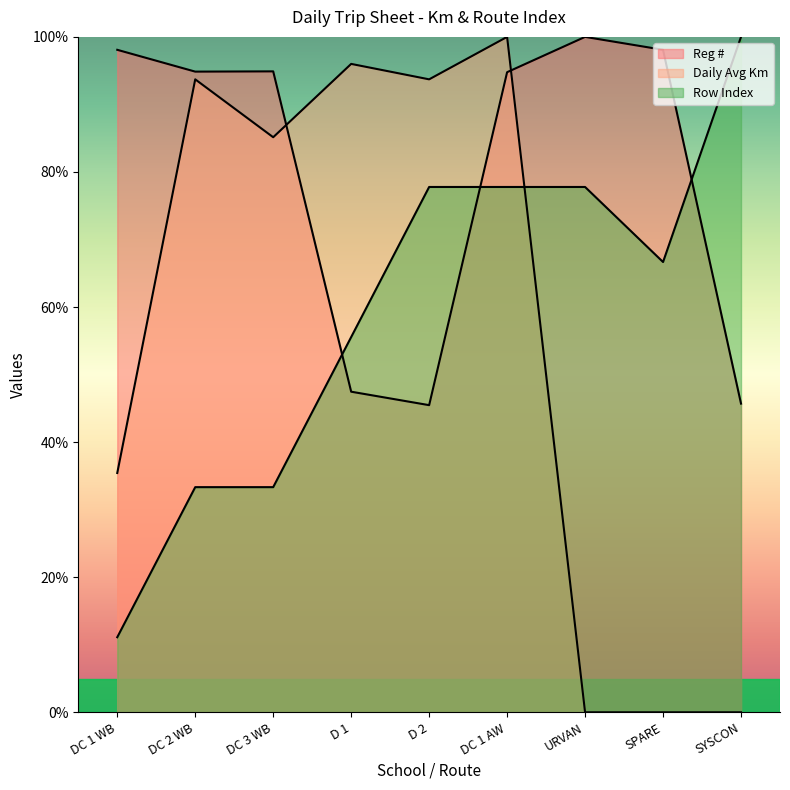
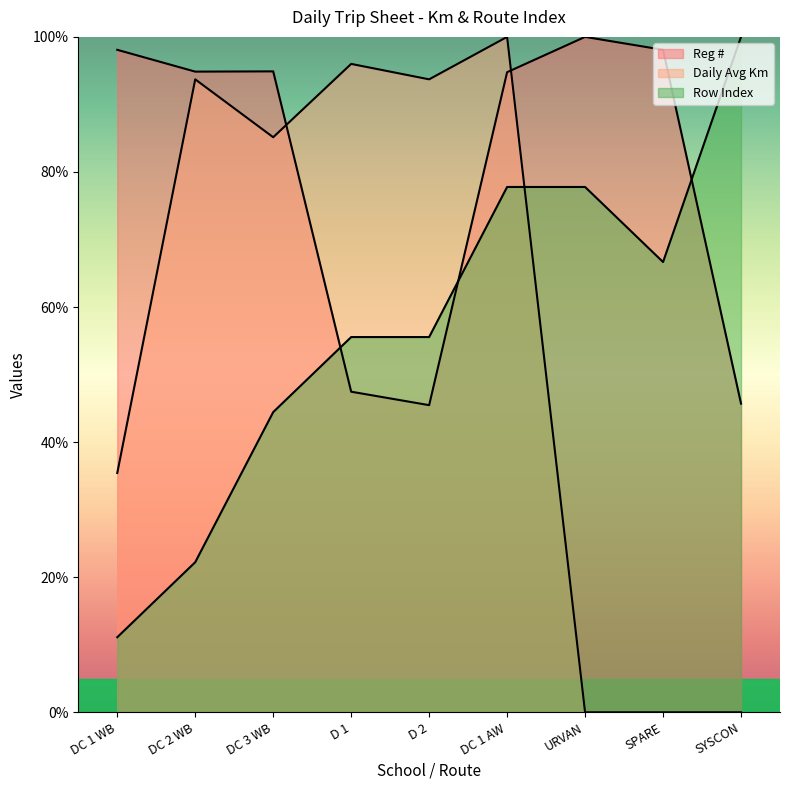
  {
    "Row Index": {
      "DC 1 WB": "11%",
-     "DC 2 WB": "33%",
-     "DC 3 WB": "33%",
+     "DC 2 WB": "22%",
+     "DC 3 WB": "44%",
      "D 1": "56%",
-     "D 2": "78%",
+     "D 2": "56%",
      "DC 1 AW": "78%",
      "URVAN": "78%",
      "SPARE": "67%",
      "SYSCON": "100%"
    }
  }
